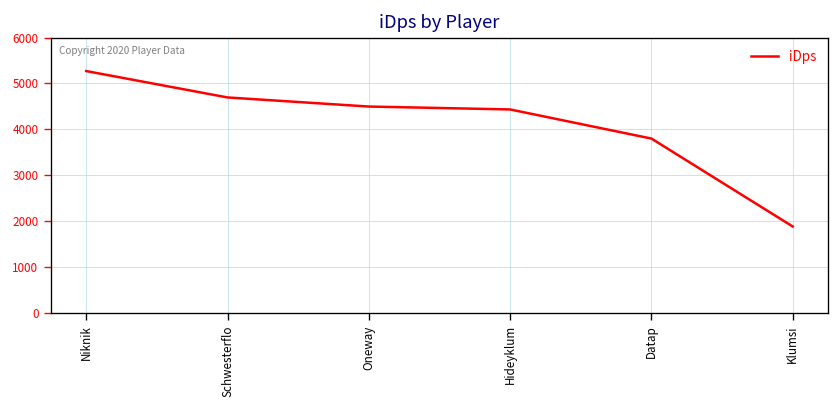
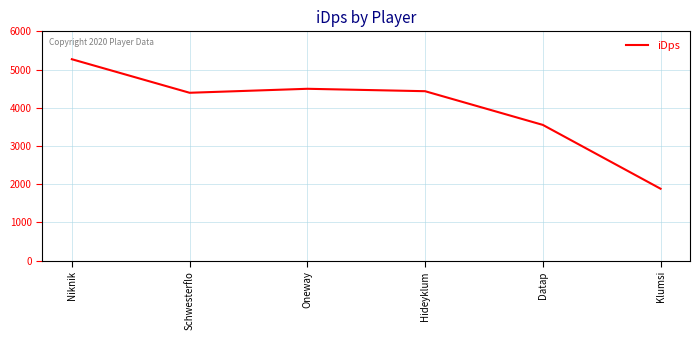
  {
-   "Schwesterflo": 4700,
+   "Schwesterflo": 4400,
    "Oneway": 4500,
    "Hideyklum": 4400,
-   "Datap": 3800,
+   "Datap": 3600,
    "Klumsi": 1900
  }
